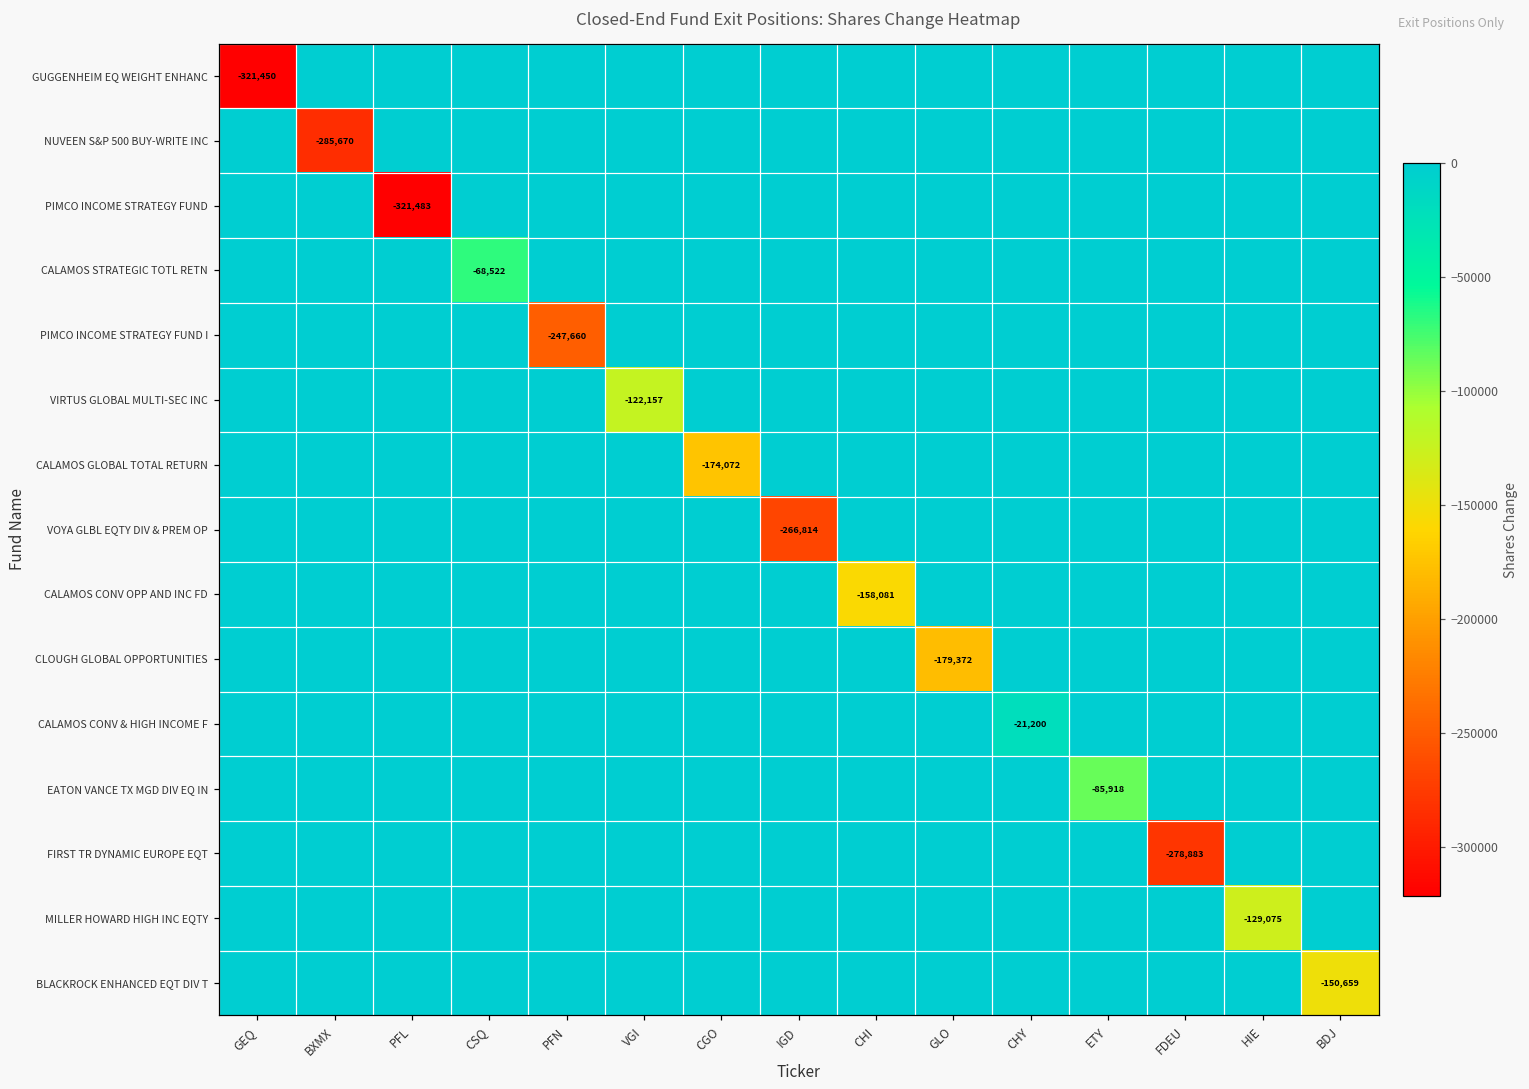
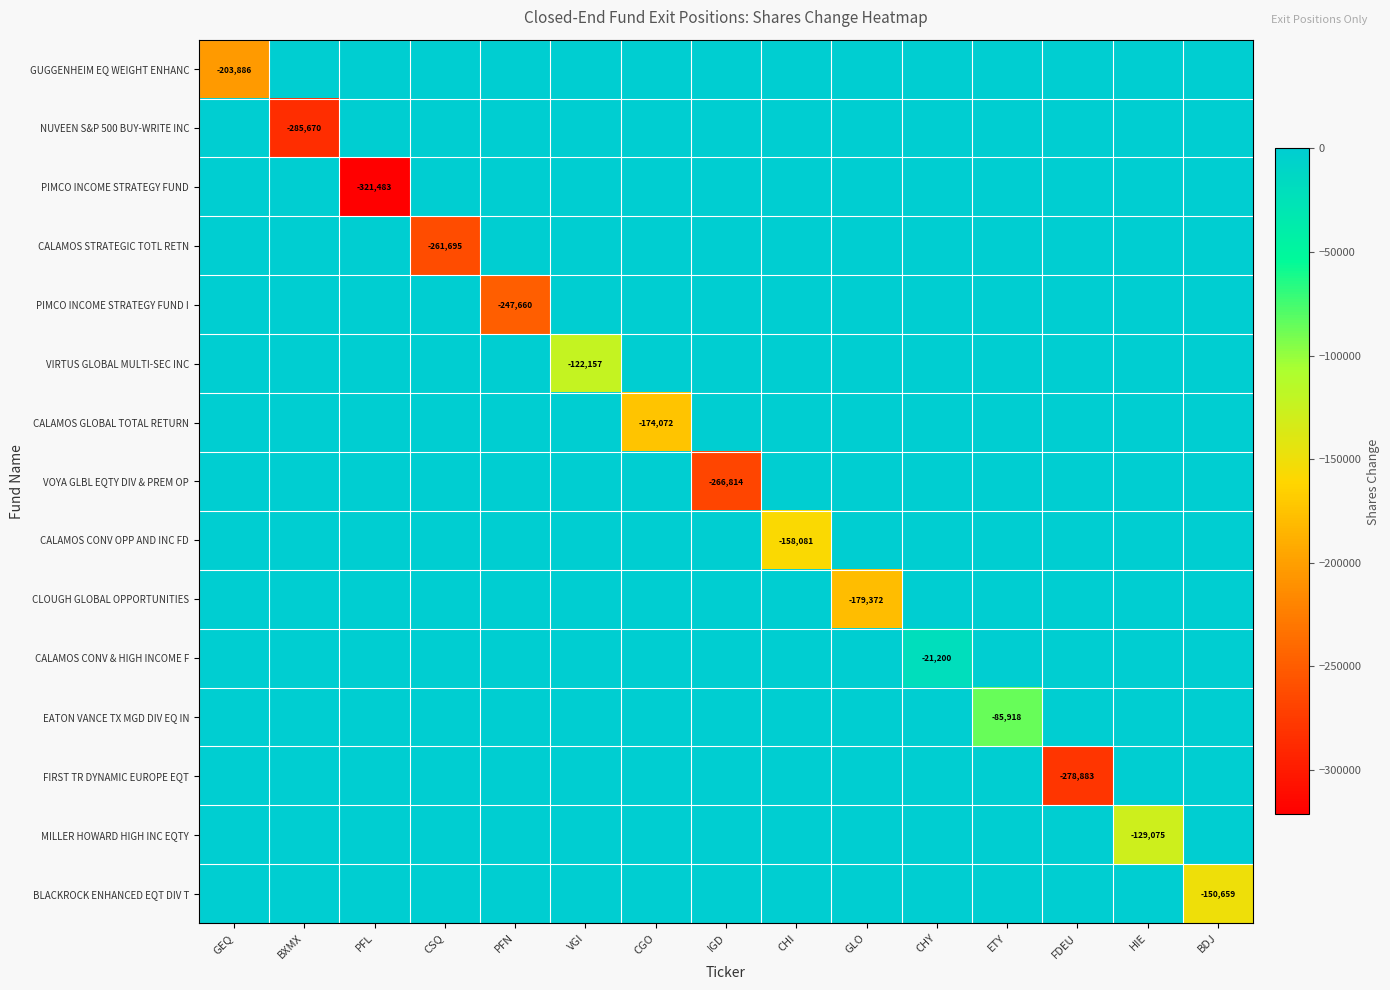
  {
    "GUGGENHEIM EQ WEIGHT ENHANC": {
-     "GEQ": "-321,450"
+     "GEQ": "-203,886"
    },
    "NUVEEN S&P 500 BUY-WRITE INC": {
      "BXMX": "-285,670"
    },
    "PIMCO INCOME STRATEGY FUND": {
      "PFL": "-321,483"
    },
    "CALAMOS STRATEGIC TOTL RETN": {
-     "CSQ": "-68,522"
+     "CSQ": "-261,695"
    },
    "PIMCO INCOME STRATEGY FUND I": {
      "PFN": "-247,660"
    },
    "VIRTUS GLOBAL MULTI-SEC INC": {
      "VGI": "-122,157"
    },
    "CALAMOS GLOBAL TOTAL RETURN": {
      "CGO": "-174,072"
    },
    "VOYA GLBL EQTY DIV & PREM OP": {
      "IGD": "-266,814"
    },
    "CALAMOS CONV OPP AND INC FD": {
      "CHI": "-158,081"
    },
    "CLOUGH GLOBAL OPPORTUNITIES": {
      "GLO": "-179,372"
    },
    "CALAMOS CONV & HIGH INCOME F": {
      "CHY": "-21,200"
    },
    "EATON VANCE TX MGD DIV EQ IN": {
      "ETY": "-85,918"
    },
    "FIRST TR DYNAMIC EUROPE EQT": {
      "FDEU": "-278,883"
    },
    "MILLER HOWARD HIGH INC EQTY": {
      "HIE": "-129,075"
    },
    "BLACKROCK ENHANCED EQT DIV T": {
      "BDJ": "-150,659"
    }
  }
